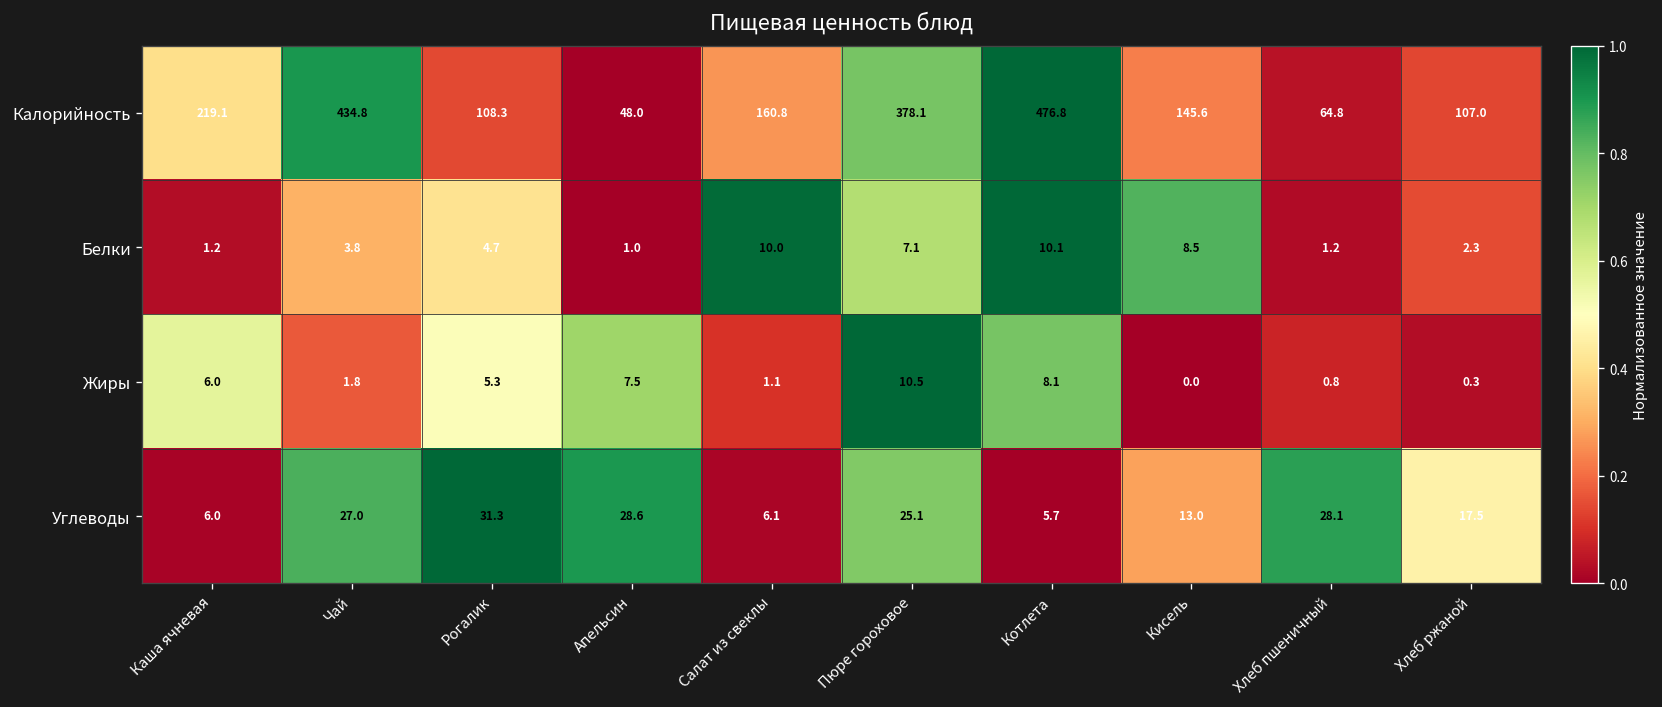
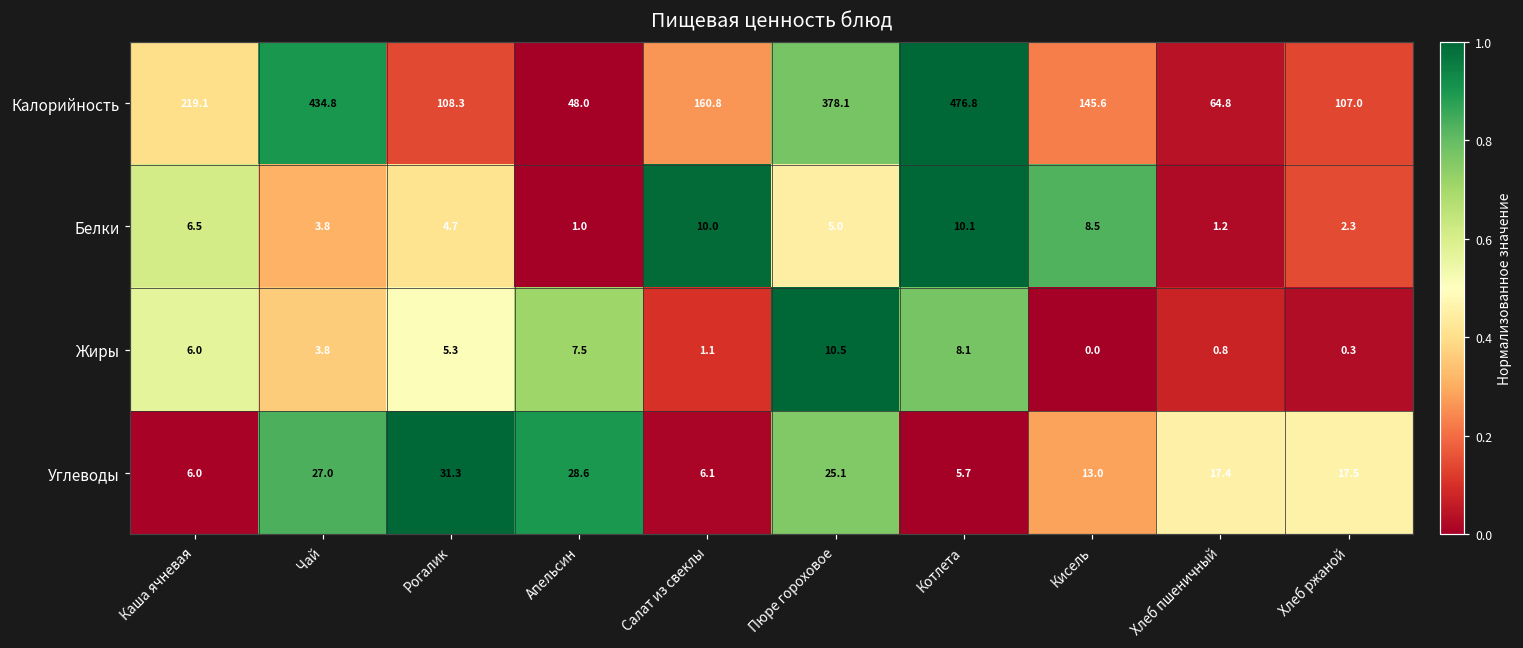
  {
    "Калорийность": {
      "Каша ячневая": 219.1,
      "Чай": 434.8,
      "Рогалик": 108.3,
      "Апельсин": 48.0,
      "Салат из свеклы": 160.8,
      "Пюре гороховое": 378.1,
      "Котлета": 476.8,
      "Кисель": 145.6,
      "Хлеб пшеничный": 64.8,
      "Хлеб ржаной": 107.0
    },
    "Белки": {
-     "Каша ячневая": 1.2,
+     "Каша ячневая": 6.5,
      "Чай": 3.8,
      "Рогалик": 4.7,
      "Апельсин": 1.0,
      "Салат из свеклы": 10.0,
-     "Пюре гороховое": 7.1,
+     "Пюре гороховое": 5.0,
      "Котлета": 10.1,
      "Кисель": 8.5,
      "Хлеб пшеничный": 1.2,
      "Хлеб ржаной": 2.3
    },
    "Жиры": {
      "Каша ячневая": 6.0,
-     "Чай": 1.8,
+     "Чай": 3.8,
      "Рогалик": 5.3,
      "Апельсин": 7.5,
      "Салат из свеклы": 1.1,
      "Пюре гороховое": 10.5,
      "Котлета": 8.1,
      "Кисель": 0.0,
      "Хлеб пшеничный": 0.8,
      "Хлеб ржаной": 0.3
    },
    "Углеводы": {
      "Каша ячневая": 6.0,
      "Чай": 27.0,
      "Рогалик": 31.3,
      "Апельсин": 28.6,
      "Салат из свеклы": 6.1,
      "Пюре гороховое": 25.1,
      "Котлета": 5.7,
      "Кисель": 13.0,
-     "Хлеб пшеничный": 28.1,
+     "Хлеб пшеничный": 17.4,
      "Хлеб ржаной": 17.5
    }
  }
